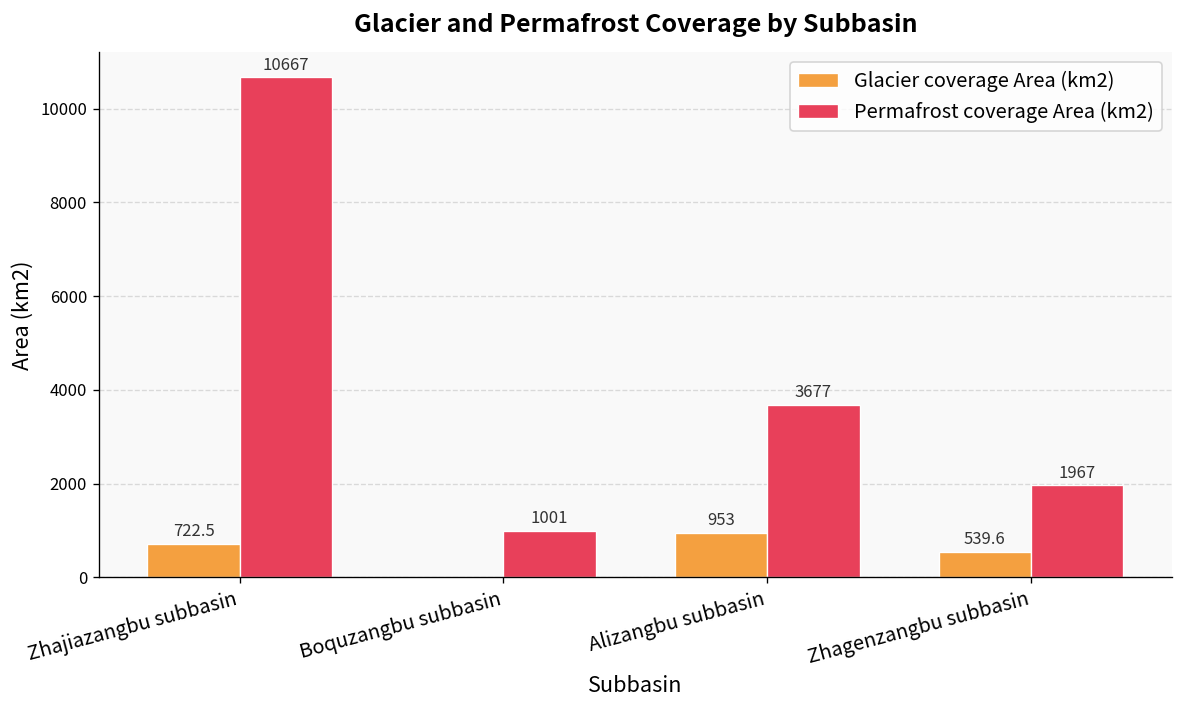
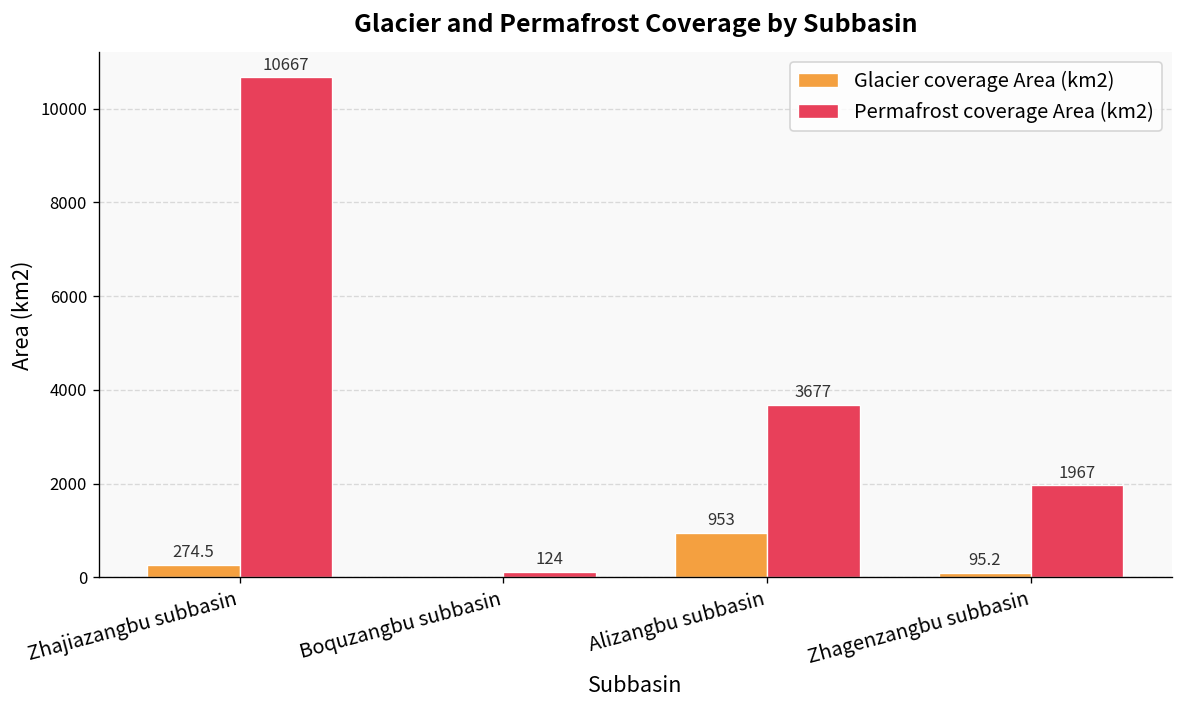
  {
    "Glacier coverage Area (km2)": {
-     "Zhajiazangbu subbasin": 722.5,
+     "Zhajiazangbu subbasin": 274.5,
      "Alizangbu subbasin": 953,
-     "Zhagenzangbu subbasin": 539.6
+     "Zhagenzangbu subbasin": 95.2
    },
    "Permafrost coverage Area (km2)": {
      "Zhajiazangbu subbasin": 10667,
-     "Boquzangbu subbasin": 1001,
+     "Boquzangbu subbasin": 124,
      "Alizangbu subbasin": 3677,
      "Zhagenzangbu subbasin": 1967
    }
  }
